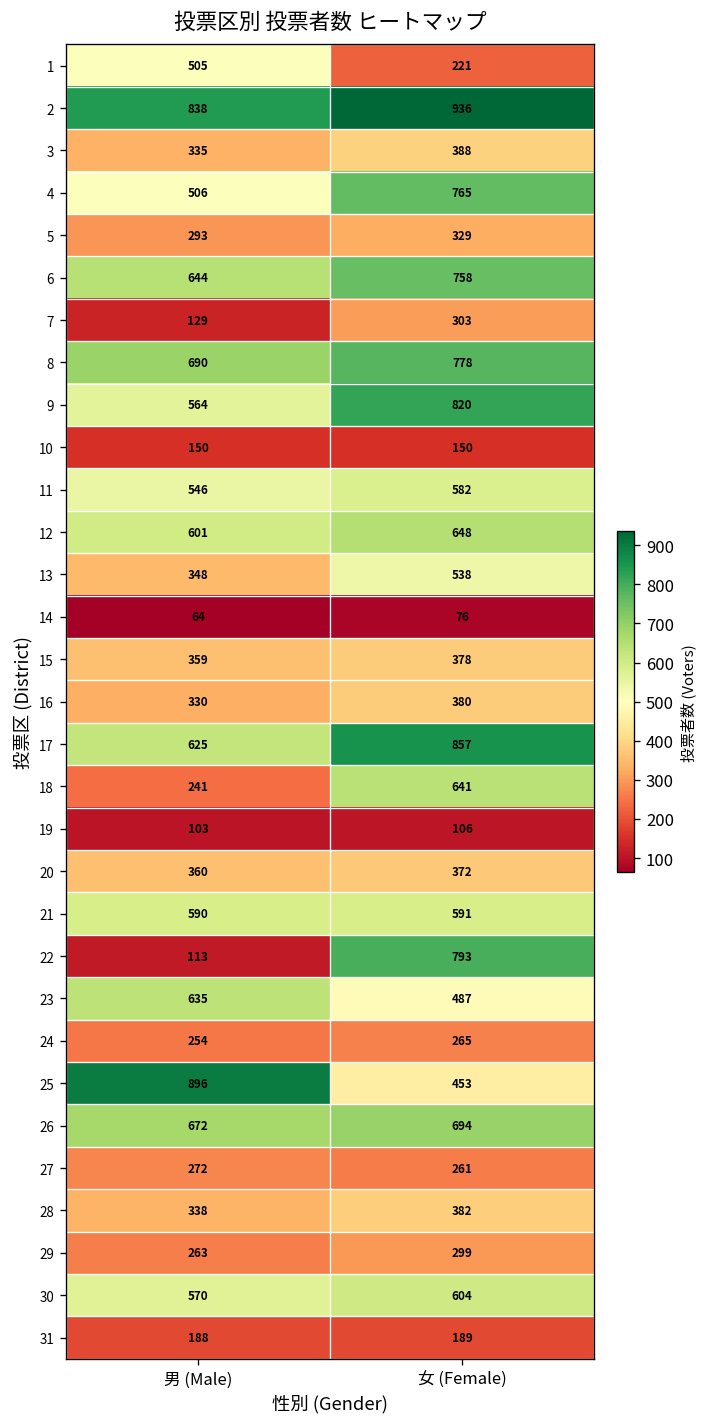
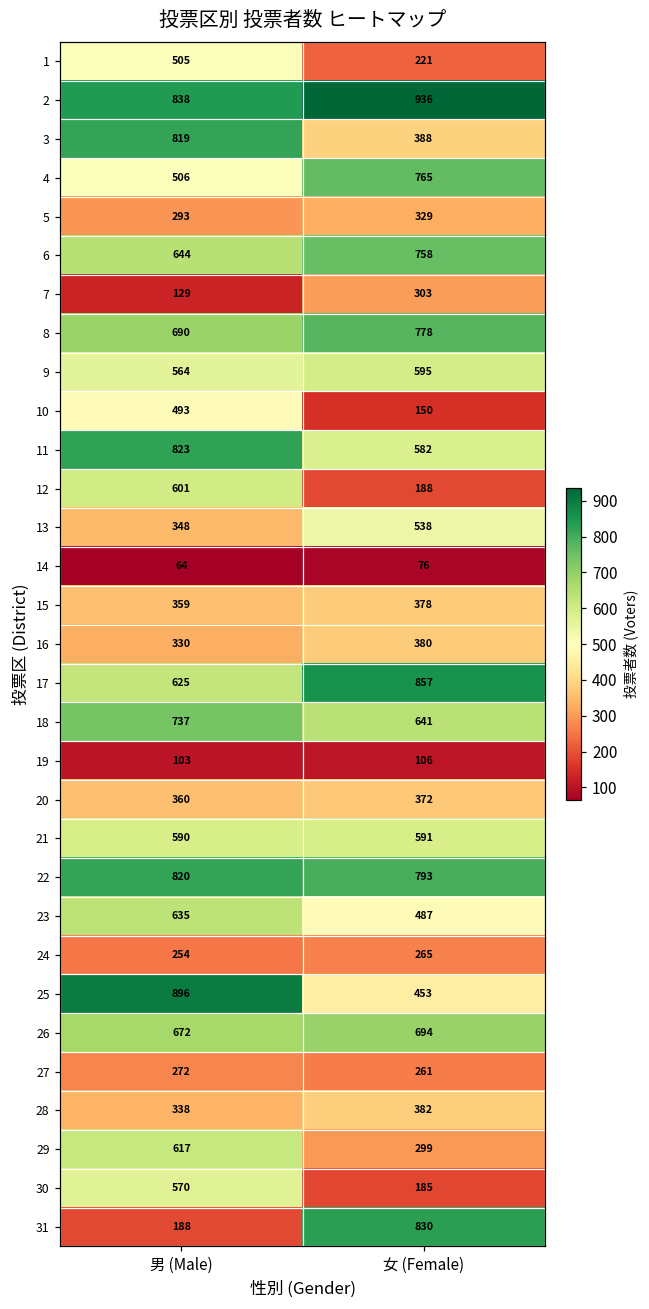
  {
    "1": {
      "男 (Male)": 505,
      "女 (Female)": 221
    },
    "2": {
      "男 (Male)": 838,
      "女 (Female)": 936
    },
    "3": {
-     "男 (Male)": 335,
+     "男 (Male)": 819,
      "女 (Female)": 388
    },
    "4": {
      "男 (Male)": 506,
      "女 (Female)": 765
    },
    "5": {
      "男 (Male)": 293,
      "女 (Female)": 329
    },
    "6": {
      "男 (Male)": 644,
      "女 (Female)": 758
    },
    "7": {
      "男 (Male)": 129,
      "女 (Female)": 303
    },
    "8": {
      "男 (Male)": 690,
      "女 (Female)": 778
    },
    "9": {
      "男 (Male)": 564,
-     "女 (Female)": 820
+     "女 (Female)": 595
    },
    "10": {
-     "男 (Male)": 150,
+     "男 (Male)": 493,
      "女 (Female)": 150
    },
    "11": {
-     "男 (Male)": 546,
+     "男 (Male)": 823,
      "女 (Female)": 582
    },
    "12": {
      "男 (Male)": 601,
-     "女 (Female)": 648
+     "女 (Female)": 188
    },
    "13": {
      "男 (Male)": 348,
      "女 (Female)": 538
    },
    "14": {
      "男 (Male)": 64,
      "女 (Female)": 76
    },
    "15": {
      "男 (Male)": 359,
      "女 (Female)": 378
    },
    "16": {
      "男 (Male)": 330,
      "女 (Female)": 380
    },
    "17": {
      "男 (Male)": 625,
      "女 (Female)": 857
    },
    "18": {
-     "男 (Male)": 241,
+     "男 (Male)": 737,
      "女 (Female)": 641
    },
    "19": {
      "男 (Male)": 103,
      "女 (Female)": 106
    },
    "20": {
      "男 (Male)": 360,
      "女 (Female)": 372
    },
    "21": {
      "男 (Male)": 590,
      "女 (Female)": 591
    },
    "22": {
-     "男 (Male)": 113,
+     "男 (Male)": 820,
      "女 (Female)": 793
    },
    "23": {
      "男 (Male)": 635,
      "女 (Female)": 487
    },
    "24": {
      "男 (Male)": 254,
      "女 (Female)": 265
    },
    "25": {
      "男 (Male)": 896,
      "女 (Female)": 453
    },
    "26": {
      "男 (Male)": 672,
      "女 (Female)": 694
    },
    "27": {
      "男 (Male)": 272,
      "女 (Female)": 261
    },
    "28": {
      "男 (Male)": 338,
      "女 (Female)": 382
    },
    "29": {
-     "男 (Male)": 263,
+     "男 (Male)": 617,
      "女 (Female)": 299
    },
    "30": {
      "男 (Male)": 570,
-     "女 (Female)": 604
+     "女 (Female)": 185
    },
    "31": {
      "男 (Male)": 188,
-     "女 (Female)": 189
+     "女 (Female)": 830
    }
  }
